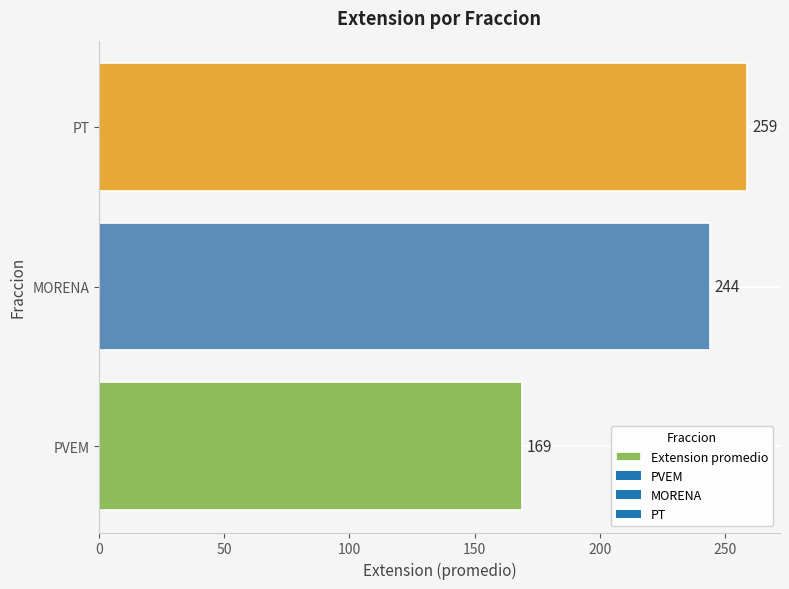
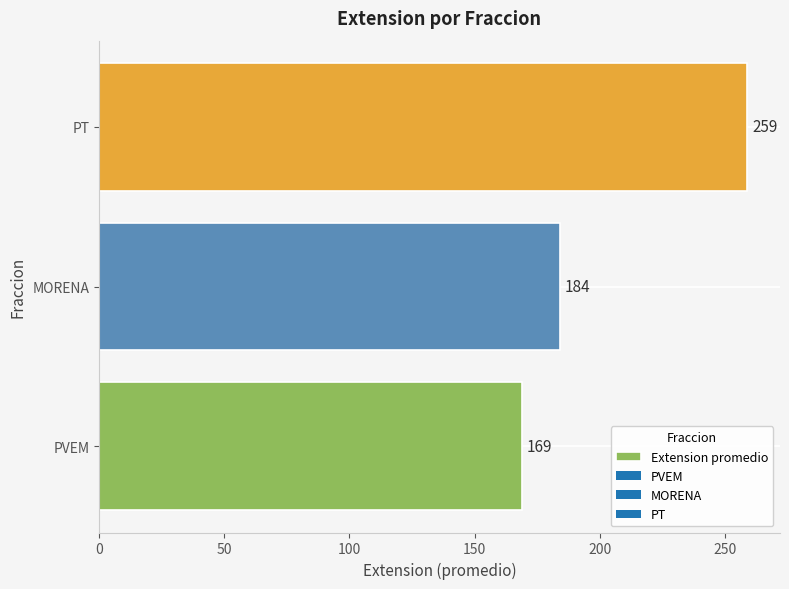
  {
    "PT": 259,
-   "MORENA": 244,
+   "MORENA": 184,
    "PVEM": 169
  }
